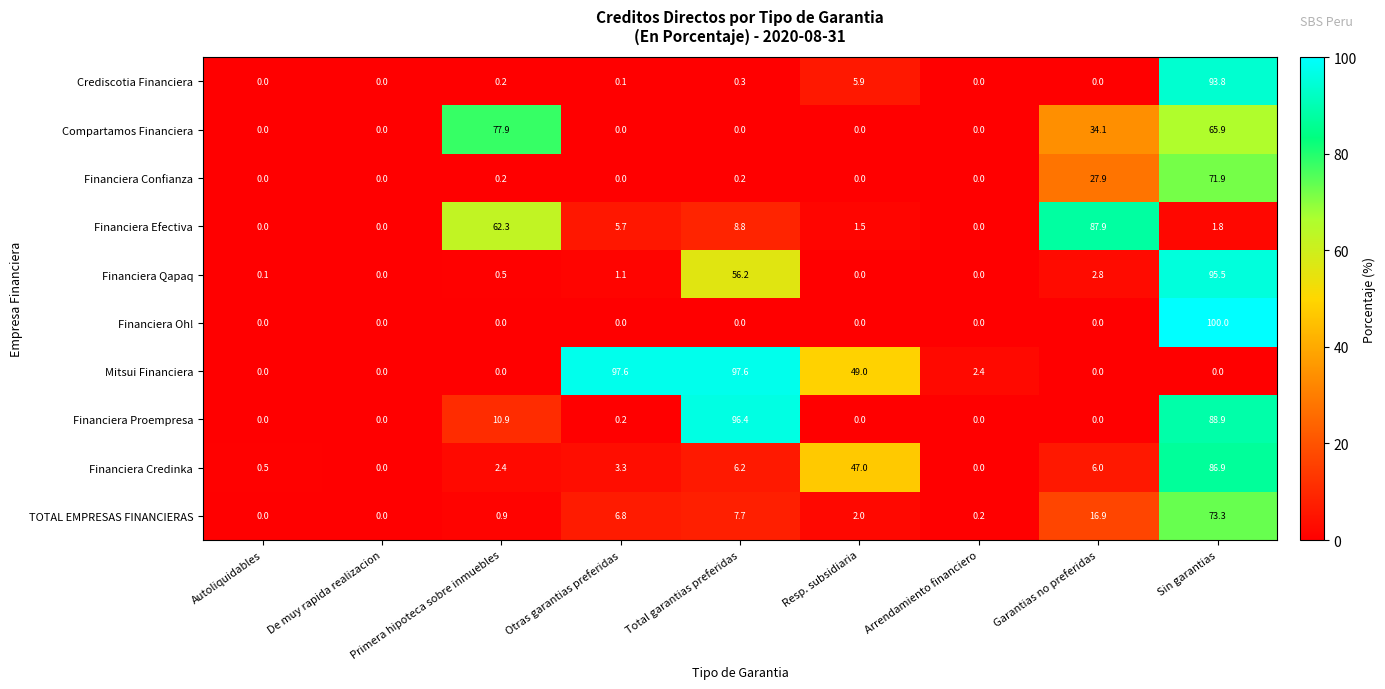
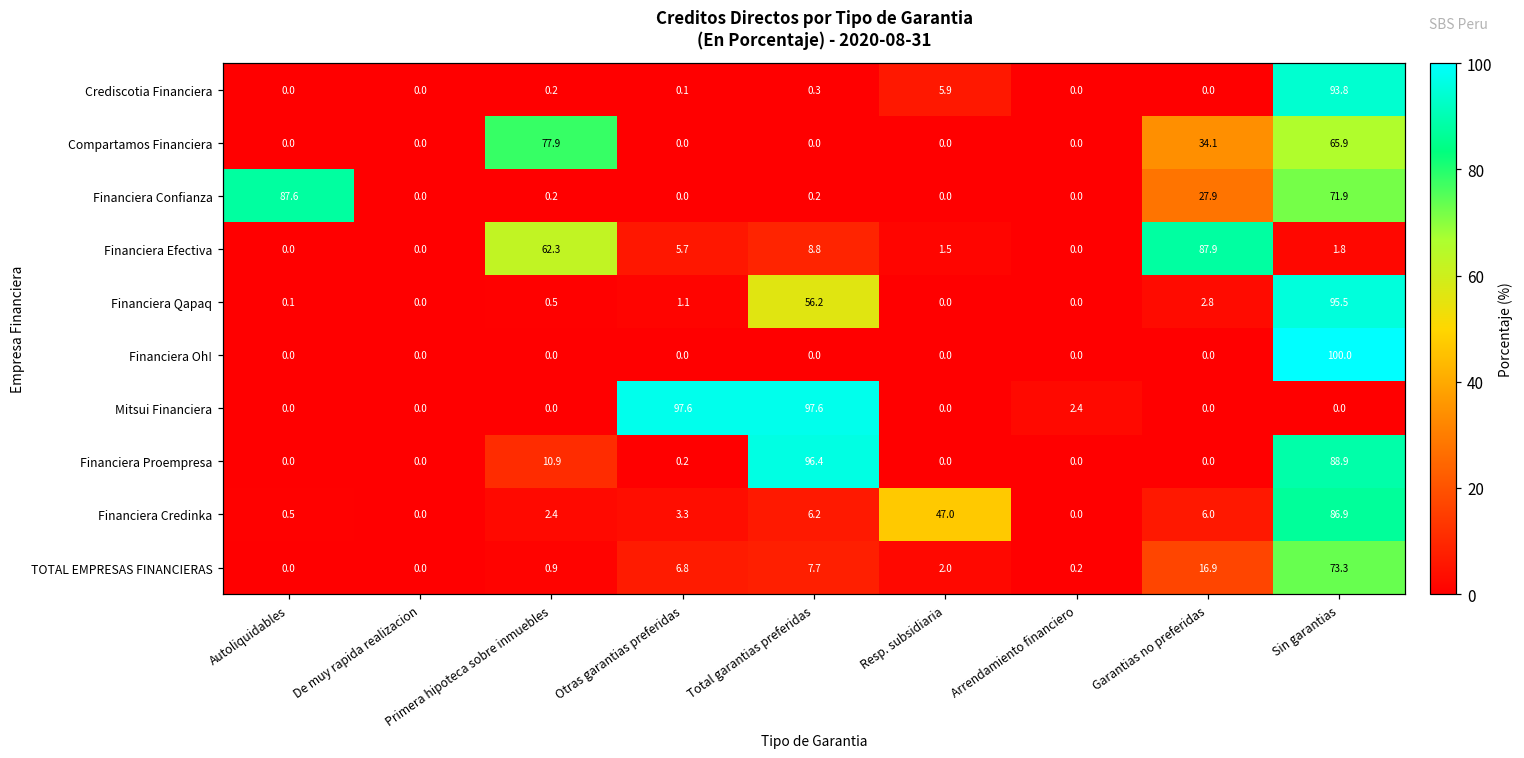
  {
    "Crediscotia Financiera": {
      "Autoliquidables": 0.0,
      "De muy rapida realizacion": 0.0,
      "Primera hipoteca sobre inmuebles": 0.2,
      "Otras garantias preferidas": 0.1,
      "Total garantias preferidas": 0.3,
      "Resp. subsidiaria": 5.9,
      "Arrendamiento financiero": 0.0,
      "Garantias no preferidas": 0.0,
      "Sin garantias": 93.8
    },
    "Compartamos Financiera": {
      "Autoliquidables": 0.0,
      "De muy rapida realizacion": 0.0,
      "Primera hipoteca sobre inmuebles": 77.9,
      "Otras garantias preferidas": 0.0,
      "Total garantias preferidas": 0.0,
      "Resp. subsidiaria": 0.0,
      "Arrendamiento financiero": 0.0,
      "Garantias no preferidas": 34.1,
      "Sin garantias": 65.9
    },
    "Financiera Confianza": {
-     "Autoliquidables": 0.0,
+     "Autoliquidables": 87.6,
      "De muy rapida realizacion": 0.0,
      "Primera hipoteca sobre inmuebles": 0.2,
      "Otras garantias preferidas": 0.0,
      "Total garantias preferidas": 0.2,
      "Resp. subsidiaria": 0.0,
      "Arrendamiento financiero": 0.0,
      "Garantias no preferidas": 27.9,
      "Sin garantias": 71.9
    },
    "Financiera Efectiva": {
      "Autoliquidables": 0.0,
      "De muy rapida realizacion": 0.0,
      "Primera hipoteca sobre inmuebles": 62.3,
      "Otras garantias preferidas": 5.7,
      "Total garantias preferidas": 8.8,
      "Resp. subsidiaria": 1.5,
      "Arrendamiento financiero": 0.0,
      "Garantias no preferidas": 87.9,
      "Sin garantias": 1.8
    },
    "Financiera Qapaq": {
      "Autoliquidables": 0.1,
      "De muy rapida realizacion": 0.0,
      "Primera hipoteca sobre inmuebles": 0.5,
      "Otras garantias preferidas": 1.1,
      "Total garantias preferidas": 56.2,
      "Resp. subsidiaria": 0.0,
      "Arrendamiento financiero": 0.0,
      "Garantias no preferidas": 2.8,
      "Sin garantias": 95.5
    },
    "Financiera Oh!": {
      "Autoliquidables": 0.0,
      "De muy rapida realizacion": 0.0,
      "Primera hipoteca sobre inmuebles": 0.0,
      "Otras garantias preferidas": 0.0,
      "Total garantias preferidas": 0.0,
      "Resp. subsidiaria": 0.0,
      "Arrendamiento financiero": 0.0,
      "Garantias no preferidas": 0.0,
      "Sin garantias": 100.0
    },
    "Mitsui Financiera": {
      "Autoliquidables": 0.0,
      "De muy rapida realizacion": 0.0,
      "Primera hipoteca sobre inmuebles": 0.0,
      "Otras garantias preferidas": 97.6,
      "Total garantias preferidas": 97.6,
-     "Resp. subsidiaria": 49.0,
+     "Resp. subsidiaria": 0.0,
      "Arrendamiento financiero": 2.4,
      "Garantias no preferidas": 0.0,
      "Sin garantias": 0.0
    },
    "Financiera Proempresa": {
      "Autoliquidables": 0.0,
      "De muy rapida realizacion": 0.0,
      "Primera hipoteca sobre inmuebles": 10.9,
      "Otras garantias preferidas": 0.2,
      "Total garantias preferidas": 96.4,
      "Resp. subsidiaria": 0.0,
      "Arrendamiento financiero": 0.0,
      "Garantias no preferidas": 0.0,
      "Sin garantias": 88.9
    },
    "Financiera Credinka": {
      "Autoliquidables": 0.5,
      "De muy rapida realizacion": 0.0,
      "Primera hipoteca sobre inmuebles": 2.4,
      "Otras garantias preferidas": 3.3,
      "Total garantias preferidas": 6.2,
      "Resp. subsidiaria": 47.0,
      "Arrendamiento financiero": 0.0,
      "Garantias no preferidas": 6.0,
      "Sin garantias": 86.9
    },
    "TOTAL EMPRESAS FINANCIERAS": {
      "Autoliquidables": 0.0,
      "De muy rapida realizacion": 0.0,
      "Primera hipoteca sobre inmuebles": 0.9,
      "Otras garantias preferidas": 6.8,
      "Total garantias preferidas": 7.7,
      "Resp. subsidiaria": 2.0,
      "Arrendamiento financiero": 0.2,
      "Garantias no preferidas": 16.9,
      "Sin garantias": 73.3
    }
  }
